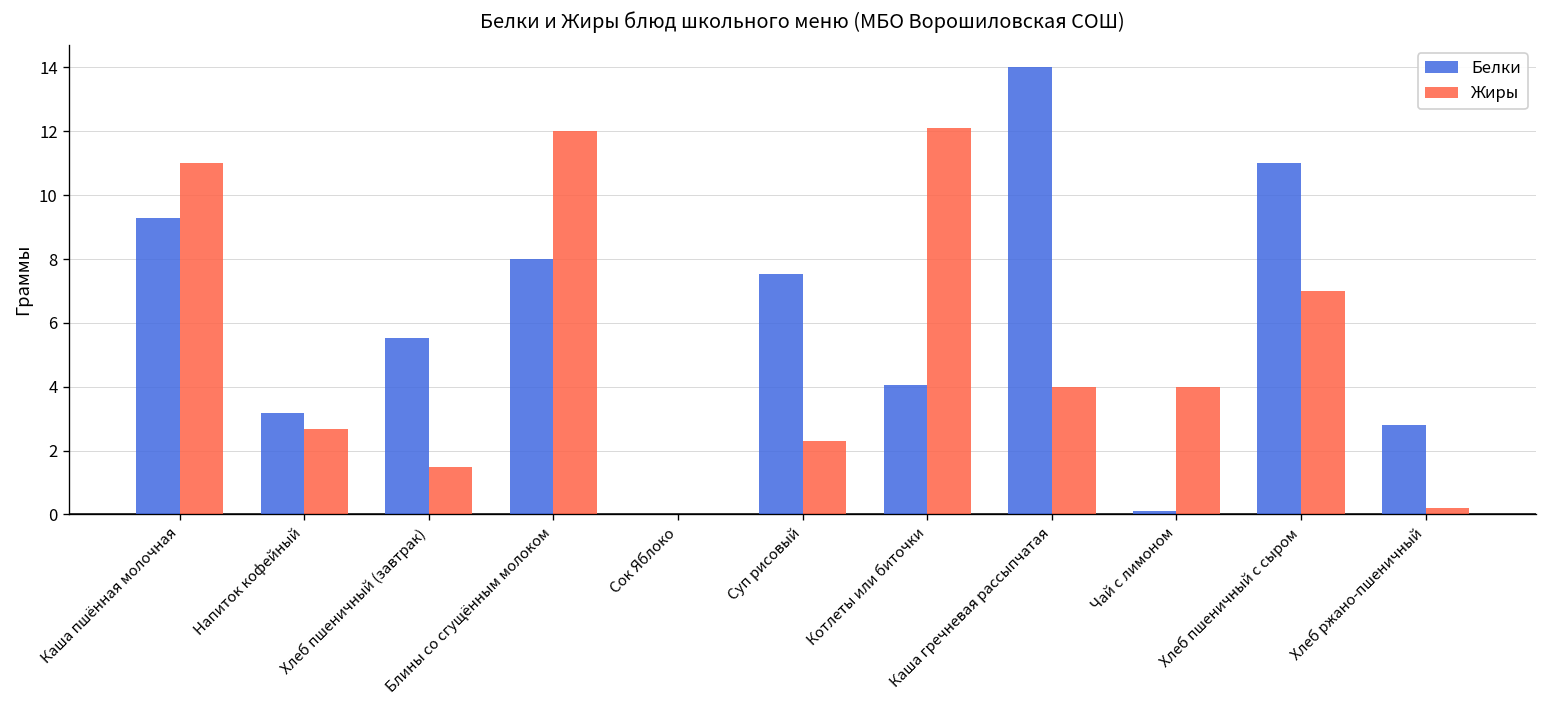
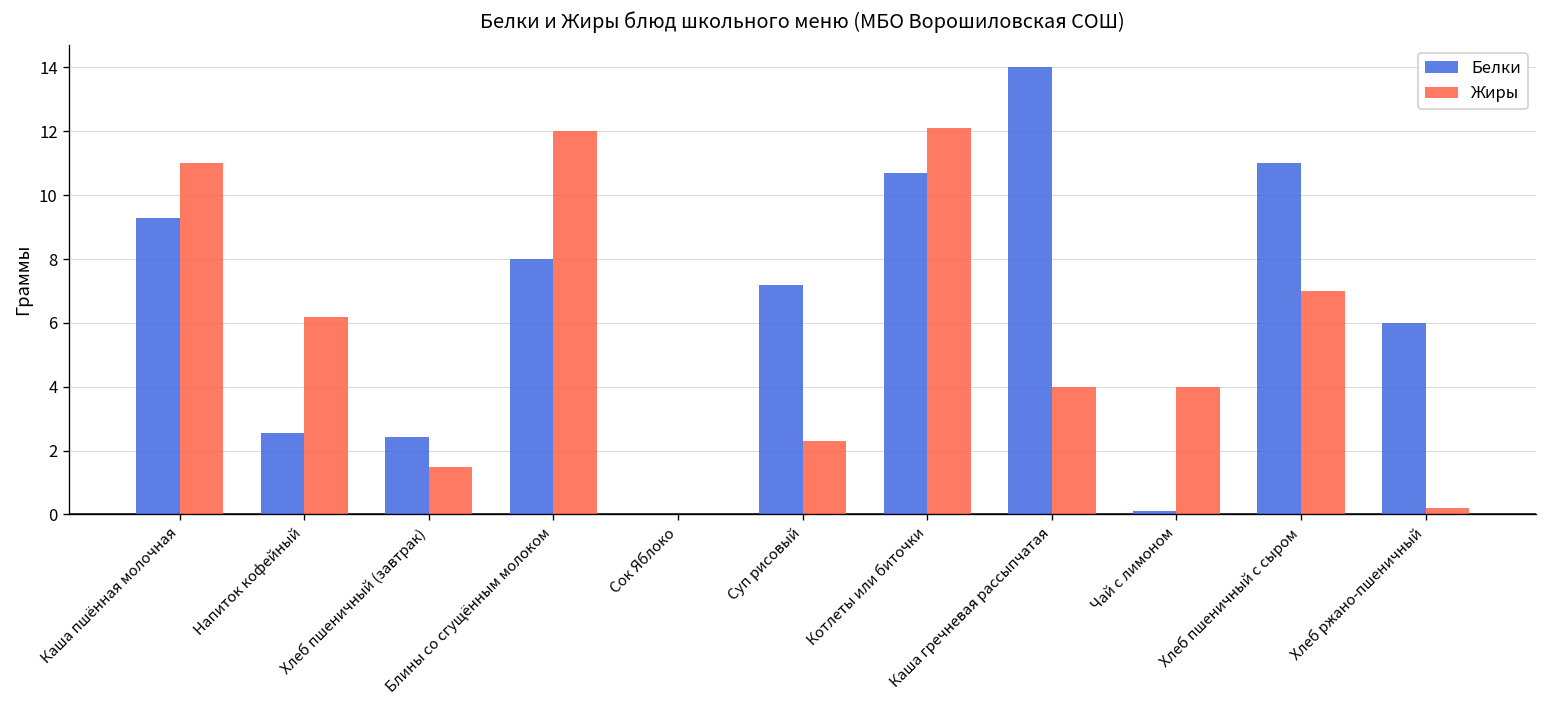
  {
    "Белки": {
      "Каша пшённая молочная": 9.3,
-     "Напиток кофейный": 3.2,
-     "Хлеб пшеничный (завтрак)": 5.5,
+     "Напиток кофейный": 2.6,
+     "Хлеб пшеничный (завтрак)": 2.4,
      "Блины со сгущённым молоком": 8.0,
      "Сок Яблоко": 0.0,
-     "Суп рисовый": 7.5,
-     "Котлеты или биточки": 4.0,
+     "Суп рисовый": 7.2,
+     "Котлеты или биточки": 10.7,
      "Каша гречневая рассыпчатая": 14.0,
      "Чай с лимоном": 0.1,
      "Хлеб пшеничный с сыром": 11.0,
-     "Хлеб ржано-пшеничный": 2.8
+     "Хлеб ржано-пшеничный": 6.0
    },
    "Жиры": {
      "Каша пшённая молочная": 11.0,
-     "Напиток кофейный": 2.7,
+     "Напиток кофейный": 6.2,
      "Хлеб пшеничный (завтрак)": 1.5,
      "Блины со сгущённым молоком": 12.0,
      "Сок Яблоко": 0.0,
      "Суп рисовый": 2.3,
      "Котлеты или биточки": 12.1,
      "Каша гречневая рассыпчатая": 4.0,
      "Чай с лимоном": 4.0,
      "Хлеб пшеничный с сыром": 7.0,
      "Хлеб ржано-пшеничный": 0.2
    }
  }
